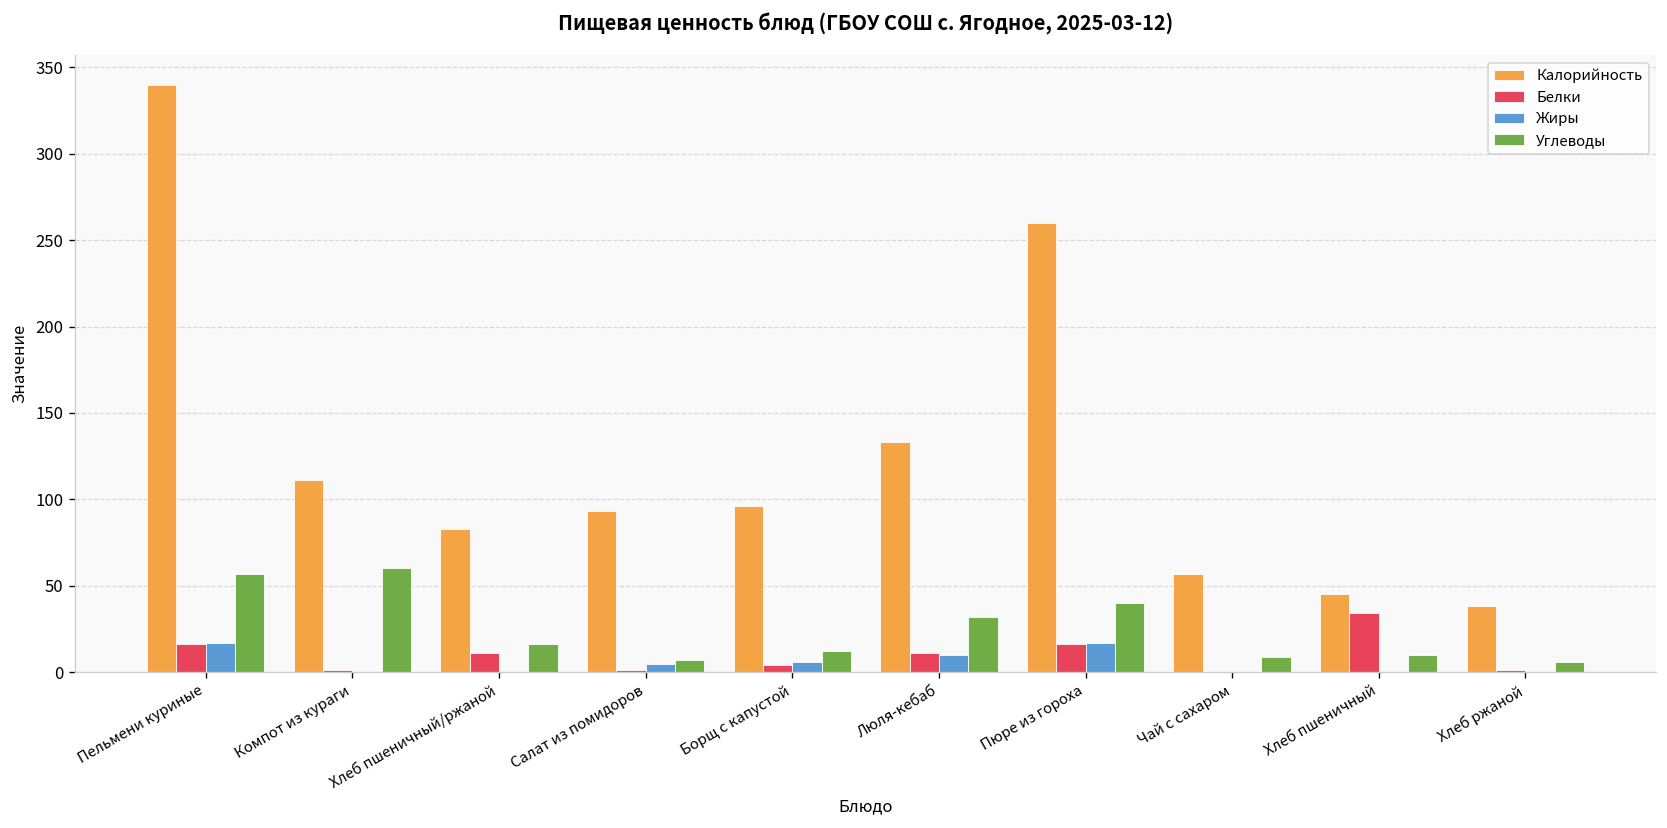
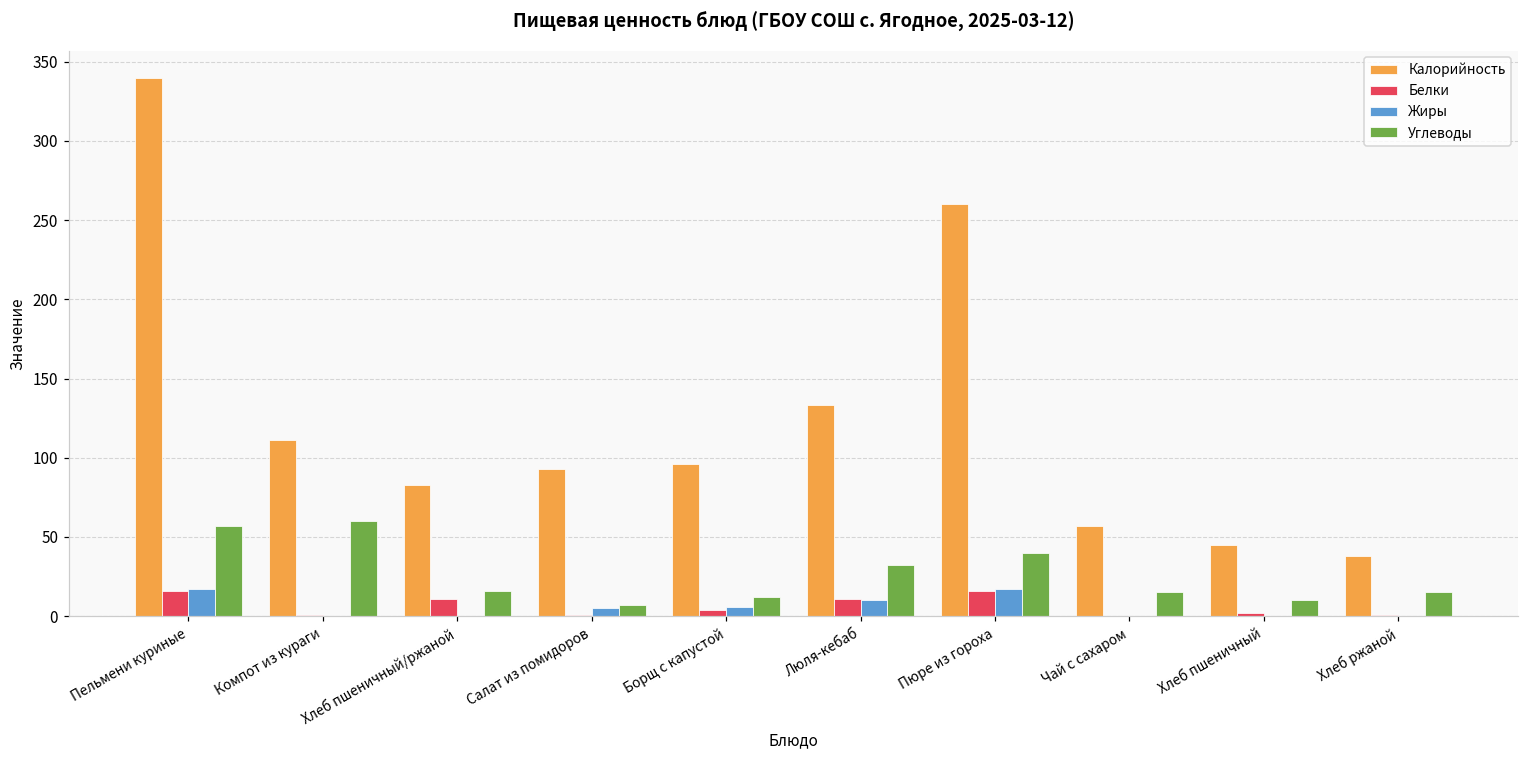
  {
    "Калорийность": {
      "Пельмени куриные": 340,
      "Компот из кураги": 111,
      "Хлеб пшеничный/ржаной": 83,
      "Салат из помидоров": 93,
      "Борщ с капустой": 96,
      "Люля-кебаб": 133,
      "Пюре из гороха": 260,
      "Чай с сахаром": 57,
      "Хлеб пшеничный": 45,
      "Хлеб ржаной": 38
    },
    "Белки": {
      "Пельмени куриные": 16,
      "Хлеб пшеничный/ржаной": 11,
      "Борщ с капустой": 4,
      "Люля-кебаб": 11,
      "Пюре из гороха": 16,
      "Чай с сахаром": 0,
-     "Хлеб пшеничный": 34
+     "Хлеб пшеничный": 2
    },
    "Жиры": {
      "Пельмени куриные": 17,
      "Компот из кураги": 0,
      "Хлеб пшеничный/ржаной": 0,
      "Салат из помидоров": 5,
      "Борщ с капустой": 6,
      "Люля-кебаб": 10,
      "Пюре из гороха": 17,
      "Чай с сахаром": 0,
      "Хлеб пшеничный": 0,
      "Хлеб ржаной": 0
    },
    "Углеводы": {
      "Пельмени куриные": 57,
      "Компот из кураги": 60,
      "Хлеб пшеничный/ржаной": 16,
      "Салат из помидоров": 7,
      "Борщ с капустой": 12,
      "Люля-кебаб": 32,
      "Пюре из гороха": 40,
-     "Чай с сахаром": 9,
+     "Чай с сахаром": 15,
      "Хлеб пшеничный": 10,
-     "Хлеб ржаной": 6
+     "Хлеб ржаной": 15
    }
  }
